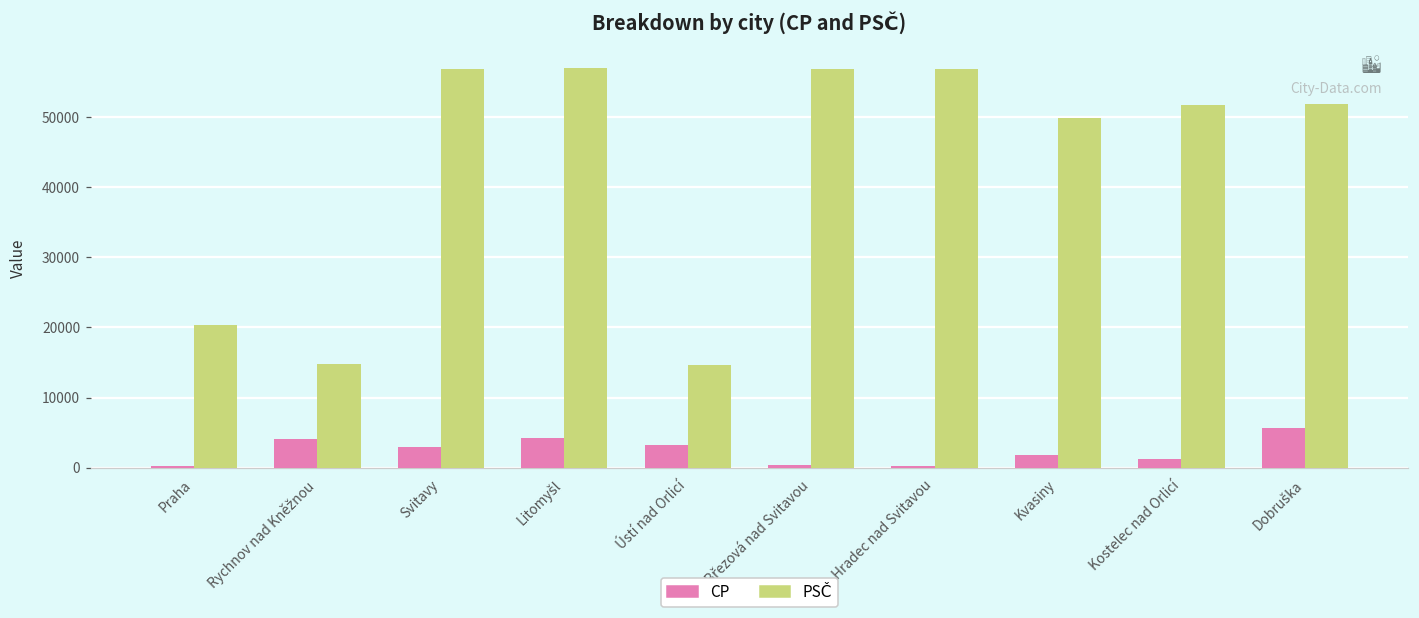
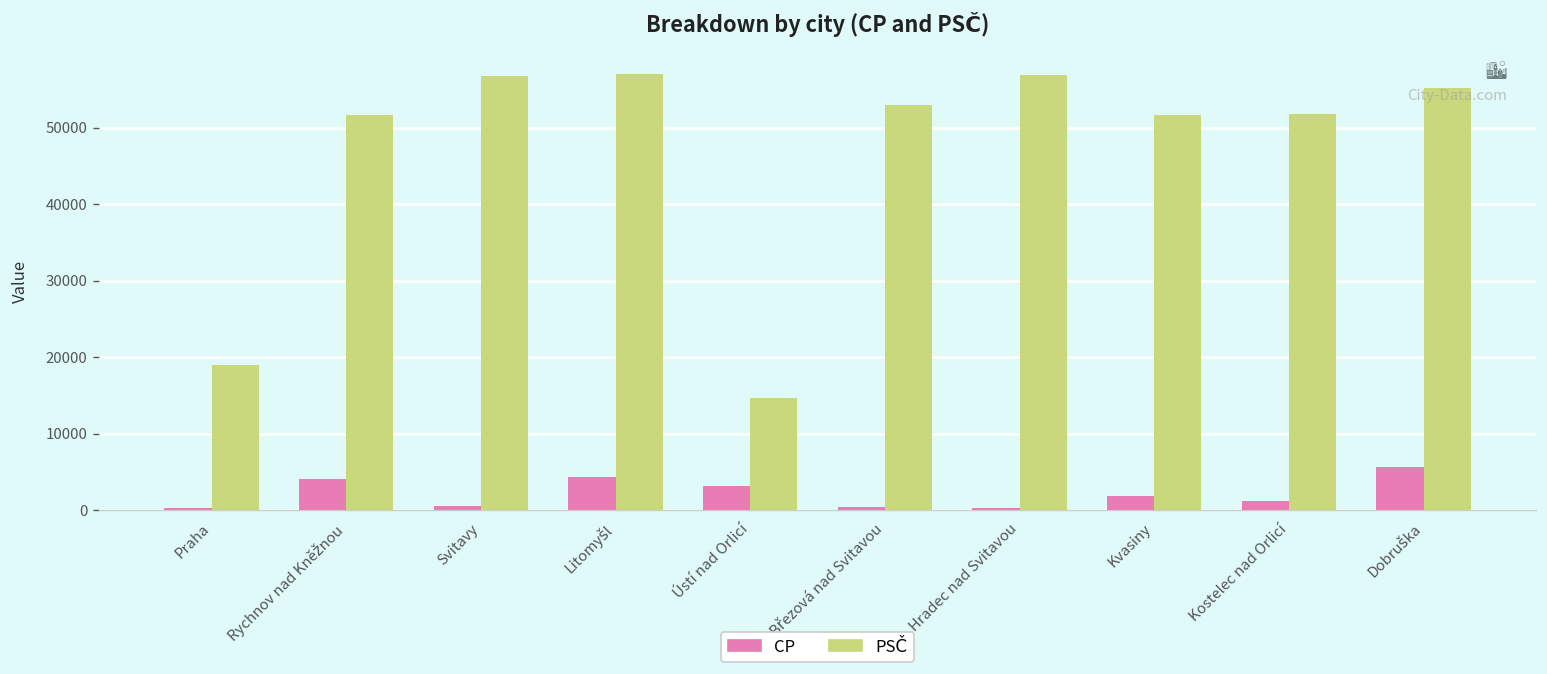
  {
    "CP": {
      "Rychnov nad Kněžnou": 4000,
-     "Svitavy": 3000,
+     "Svitavy": 1000,
      "Litomyšl": 4000,
      "Ústí nad Orlicí": 3000,
      "Březová nad Svitavou": 0,
      "Kvasiny": 2000,
      "Kostelec nad Orlicí": 1000,
      "Dobruška": 6000
    },
    "PSČ": {
-     "Praha": 20000,
-     "Rychnov nad Kněžnou": 15000,
+     "Praha": 19000,
+     "Rychnov nad Kněžnou": 52000,
      "Svitavy": 57000,
      "Litomyšl": 57000,
      "Ústí nad Orlicí": 15000,
-     "Březová nad Svitavou": 57000,
+     "Březová nad Svitavou": 53000,
      "Hradec nad Svitavou": 57000,
-     "Kvasiny": 50000,
+     "Kvasiny": 52000,
      "Kostelec nad Orlicí": 52000,
-     "Dobruška": 52000
+     "Dobruška": 55000
    }
  }
